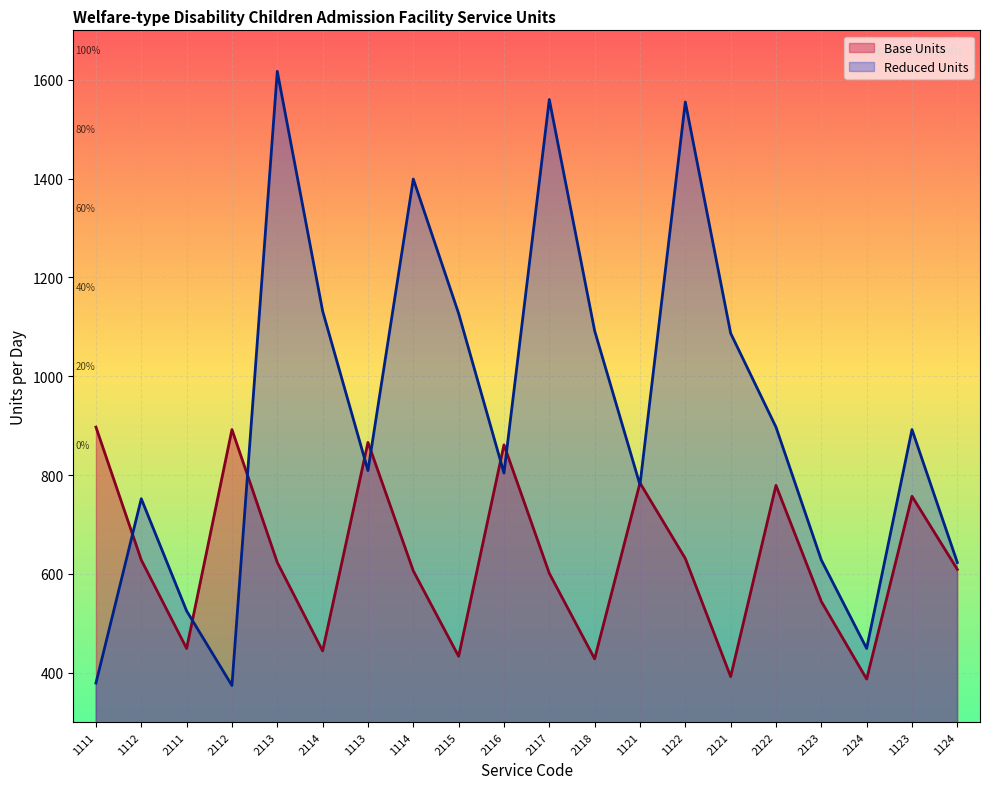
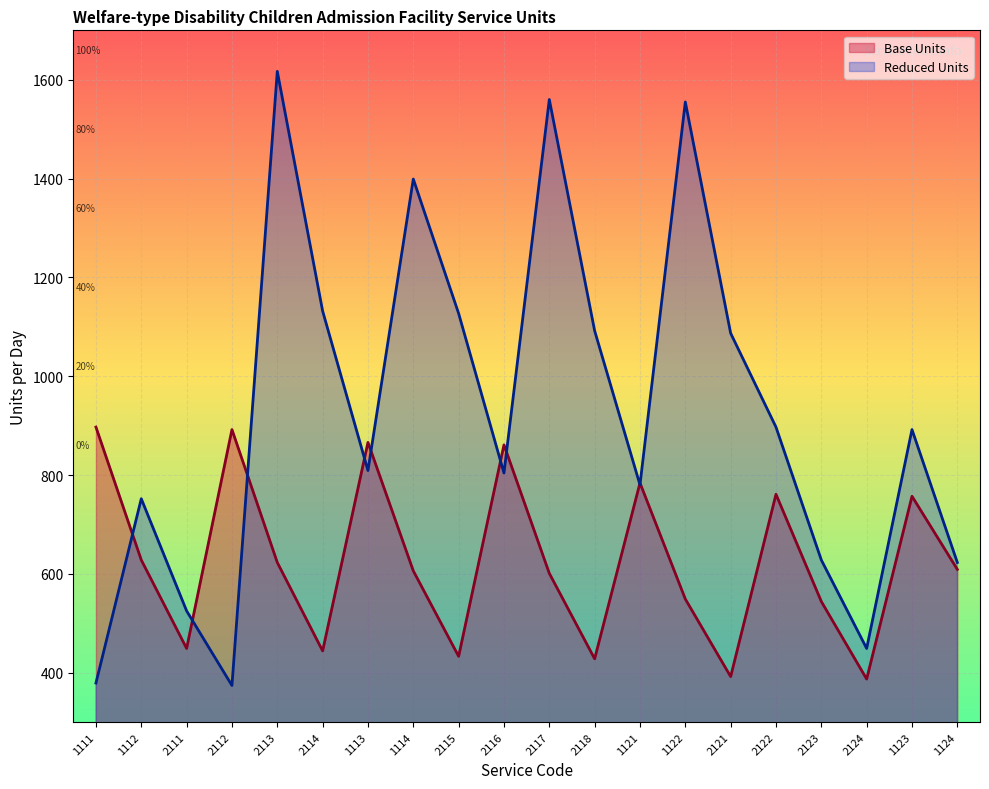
  {
    "Base Units": {
      "1112": 630,
      "2111": 450,
      "2112": 890,
      "2113": 620,
      "2114": 440,
      "1113": 870,
      "1114": 610,
      "2115": 430,
      "2116": 860,
      "2117": 600,
      "2118": 430,
-     "1122": 630,
+     "1122": 550,
      "2121": 390,
-     "2122": 780,
+     "2122": 760,
      "2123": 540,
      "2124": 390,
      "1123": 760,
      "1124": 610
    },
    "Reduced Units": {
      "1111": 380,
      "1112": 750,
      "2111": 530,
      "2112": 370,
      "2113": 1620,
      "2114": 1130,
      "1113": 810,
      "1114": 1400,
      "2115": 1130,
      "2116": 800,
      "2117": 1560,
      "2118": 1090,
      "1122": 1560,
      "2121": 1090,
      "2122": 900,
      "2123": 630,
      "2124": 450,
      "1123": 890,
      "1124": 620
    }
  }
